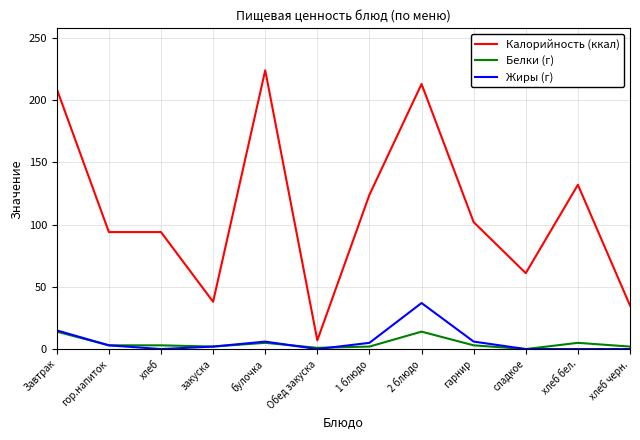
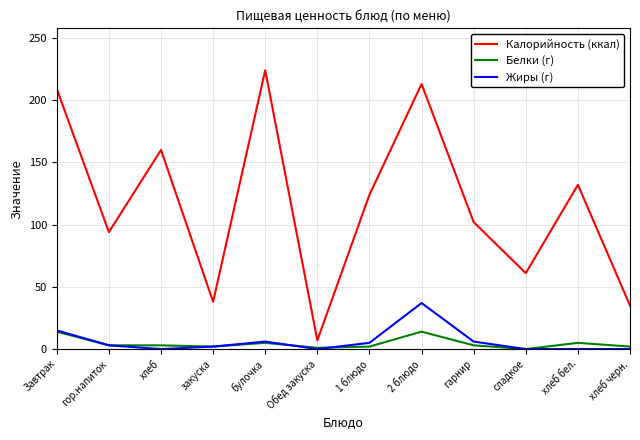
  {
    "Калорийность (ккал)": {
      "Завтрак": 209,
      "гор.напиток": 94,
-     "хлеб": 94,
+     "хлеб": 160,
      "закуска": 38,
      "булочка": 224,
      "Обед закуска": 7,
      "1 блюдо": 124,
      "2 блюдо": 213,
      "гарнир": 102,
      "сладкое": 61,
      "хлеб бел.": 132,
      "хлеб черн.": 35
    },
    "Белки (г)": {
      "хлеб": 3,
      "1 блюдо": 2,
      "2 блюдо": 14,
      "гарнир": 3,
      "хлеб бел.": 5
    },
    "Жиры (г)": {
      "хлеб": 0,
      "1 блюдо": 5,
      "2 блюдо": 37,
      "гарнир": 6,
      "хлеб бел.": 0
    }
  }
